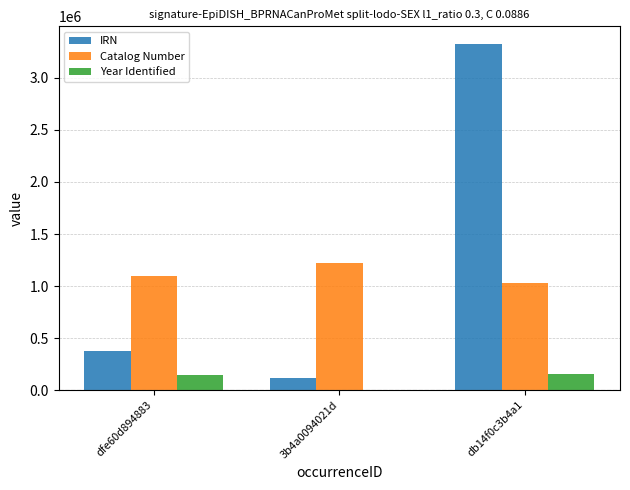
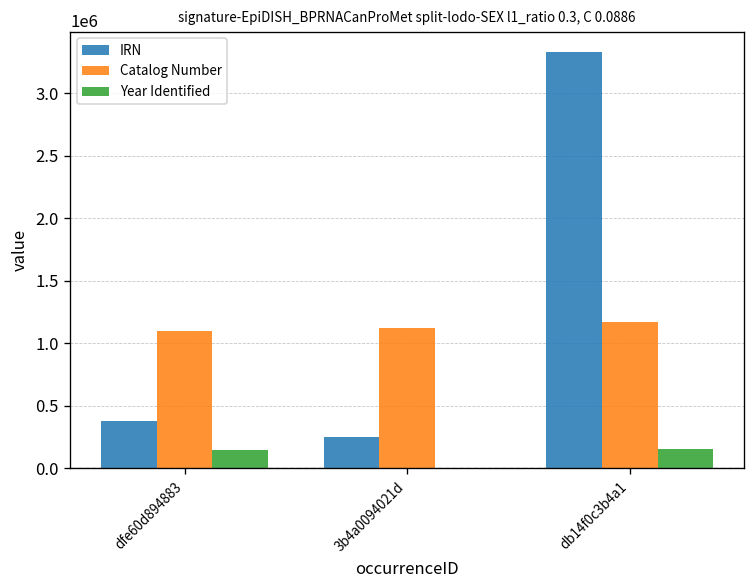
  {
    "IRN": {
      "dfe60d894883": 380000,
-     "3b4a0094021d": 110000,
+     "3b4a0094021d": 250000,
      "db14f0c3b4a1": 3330000
    },
    "Catalog Number": {
      "dfe60d894883": 1100000,
-     "3b4a0094021d": 1220000,
-     "db14f0c3b4a1": 1030000
+     "3b4a0094021d": 1120000,
+     "db14f0c3b4a1": 1170000
    },
    "Year Identified": {
      "dfe60d894883": 150000,
      "db14f0c3b4a1": 160000
    }
  }
